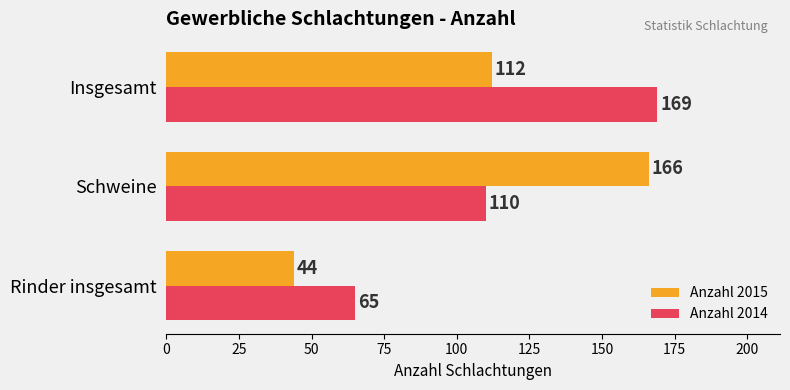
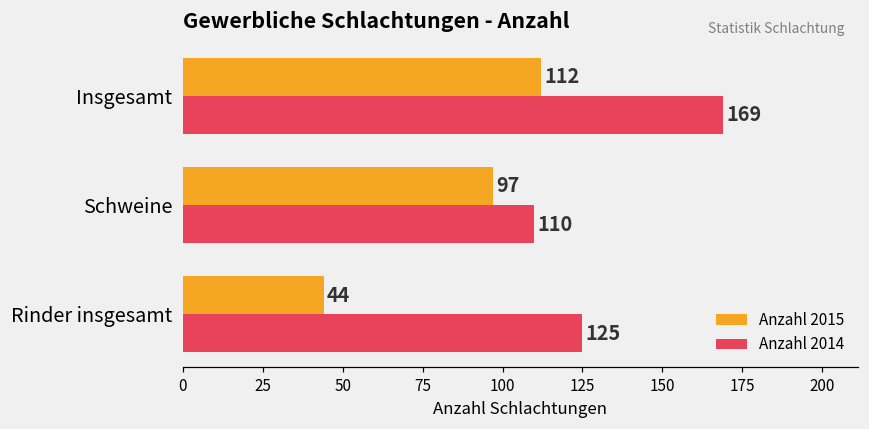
  {
    "Anzahl 2015": {
      "Insgesamt": 112,
-     "Schweine": 166,
+     "Schweine": 97,
      "Rinder insgesamt": 44
    },
    "Anzahl 2014": {
      "Insgesamt": 169,
      "Schweine": 110,
-     "Rinder insgesamt": 65
+     "Rinder insgesamt": 125
    }
  }
